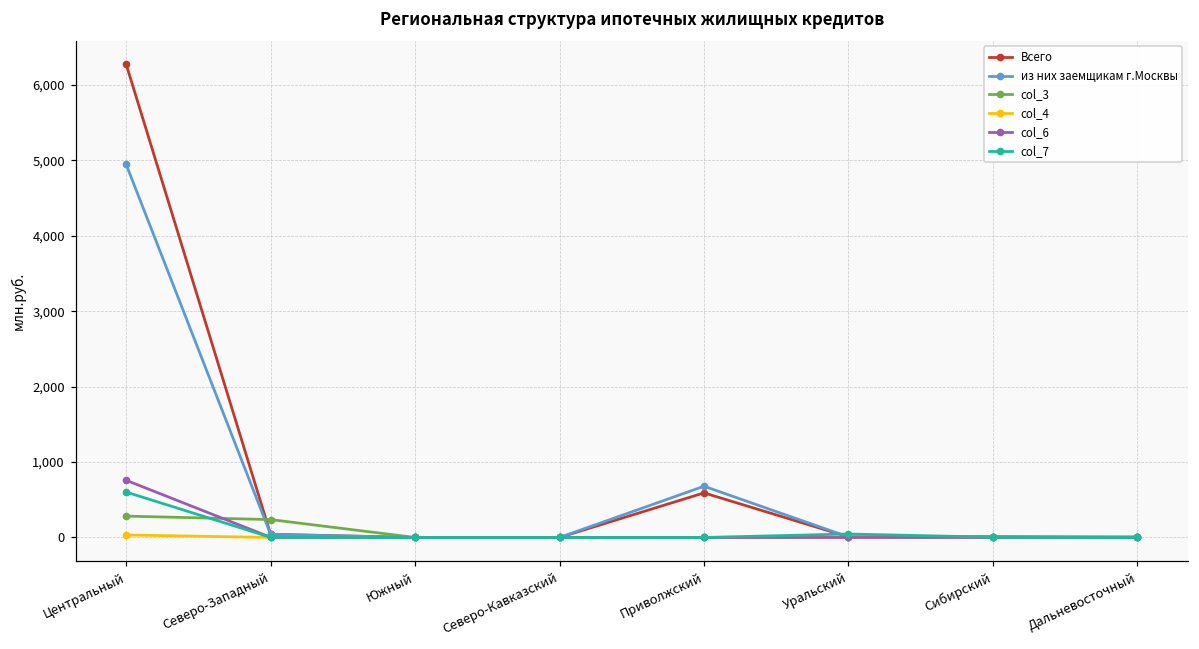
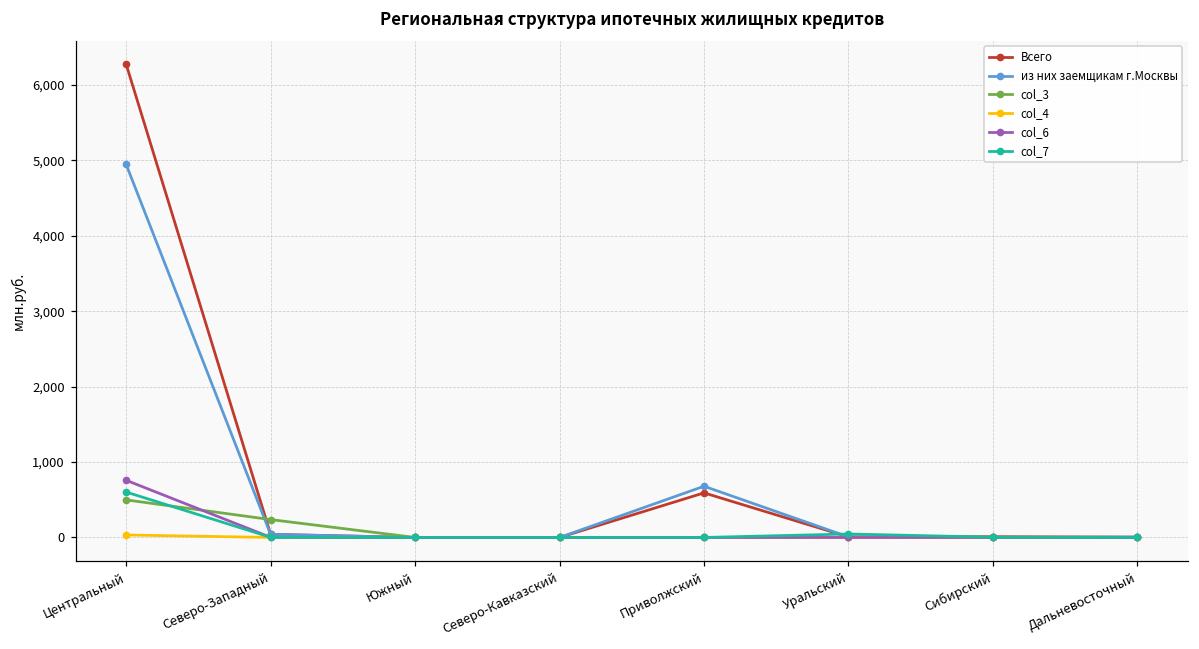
  {
    "Всего": {
      "Центральный": "6,300",
      "Приволжский": "600"
    },
    "из них заемщикам г.Москвы": {
      "Центральный": "4,900",
      "Приволжский": "700"
    },
    "col_3": {
-     "Центральный": "300",
+     "Центральный": "500",
      "Северо-Западный": "200"
    },
    "col_4": {
      "Центральный": "0"
    },
    "col_6": {
      "Центральный": "800"
    },
    "col_7": {
      "Центральный": "600",
      "Уральский": "0"
    }
  }
